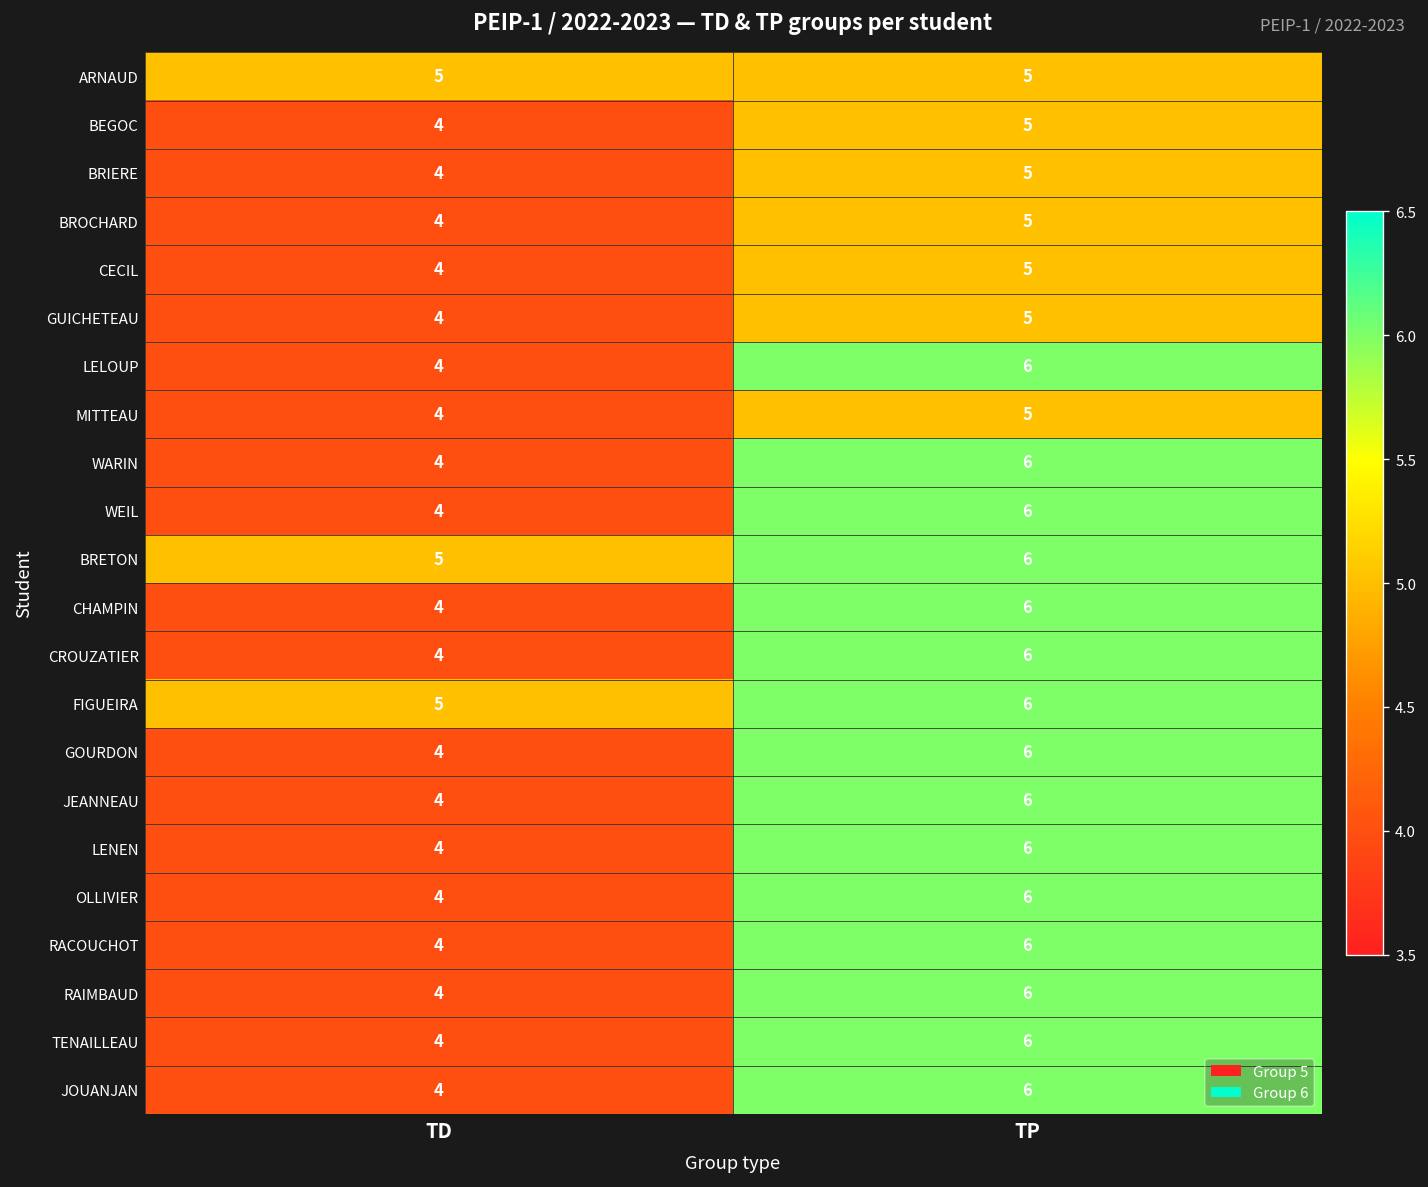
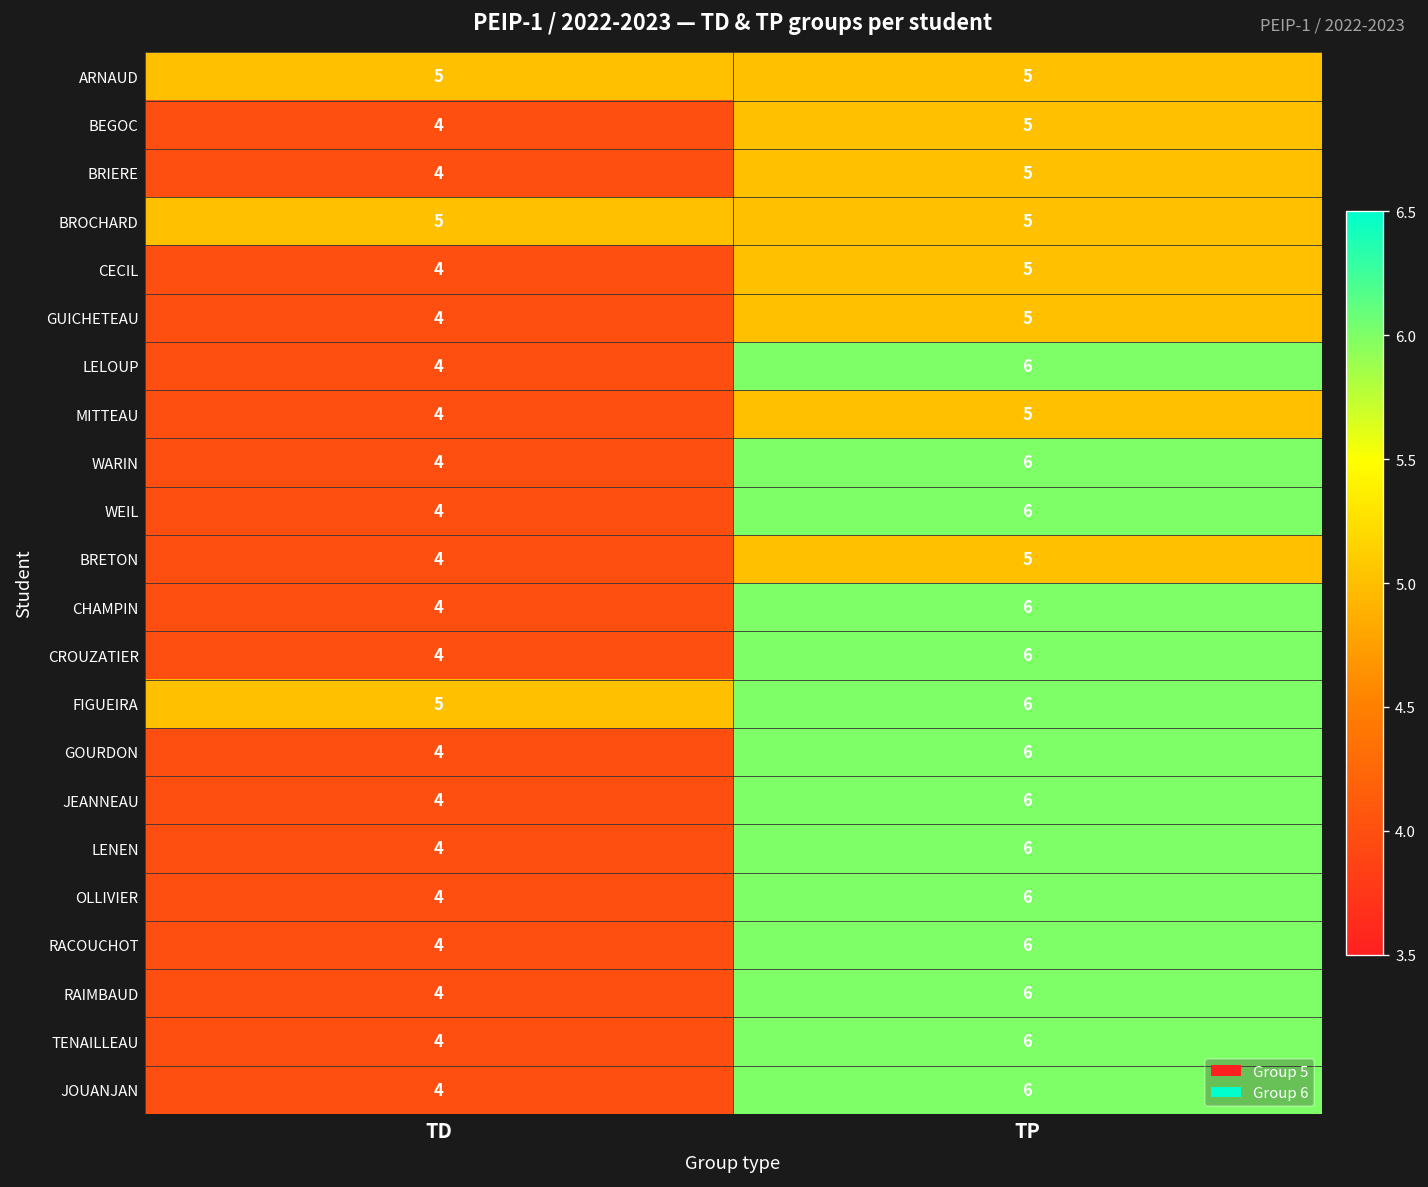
  {
    "ARNAUD": {
      "TD": 5,
      "TP": 5
    },
    "BEGOC": {
      "TD": 4,
      "TP": 5
    },
    "BRIERE": {
      "TD": 4,
      "TP": 5
    },
    "BROCHARD": {
-     "TD": 4,
+     "TD": 5,
      "TP": 5
    },
    "CECIL": {
      "TD": 4,
      "TP": 5
    },
    "GUICHETEAU": {
      "TD": 4,
      "TP": 5
    },
    "LELOUP": {
      "TD": 4,
      "TP": 6
    },
    "MITTEAU": {
      "TD": 4,
      "TP": 5
    },
    "WARIN": {
      "TD": 4,
      "TP": 6
    },
    "WEIL": {
      "TD": 4,
      "TP": 6
    },
    "BRETON": {
-     "TD": 5,
-     "TP": 6
+     "TD": 4,
+     "TP": 5
    },
    "CHAMPIN": {
      "TD": 4,
      "TP": 6
    },
    "CROUZATIER": {
      "TD": 4,
      "TP": 6
    },
    "FIGUEIRA": {
      "TD": 5,
      "TP": 6
    },
    "GOURDON": {
      "TD": 4,
      "TP": 6
    },
    "JEANNEAU": {
      "TD": 4,
      "TP": 6
    },
    "LENEN": {
      "TD": 4,
      "TP": 6
    },
    "OLLIVIER": {
      "TD": 4,
      "TP": 6
    },
    "RACOUCHOT": {
      "TD": 4,
      "TP": 6
    },
    "RAIMBAUD": {
      "TD": 4,
      "TP": 6
    },
    "TENAILLEAU": {
      "TD": 4,
      "TP": 6
    },
    "JOUANJAN": {
      "TD": 4,
      "TP": 6
    }
  }
